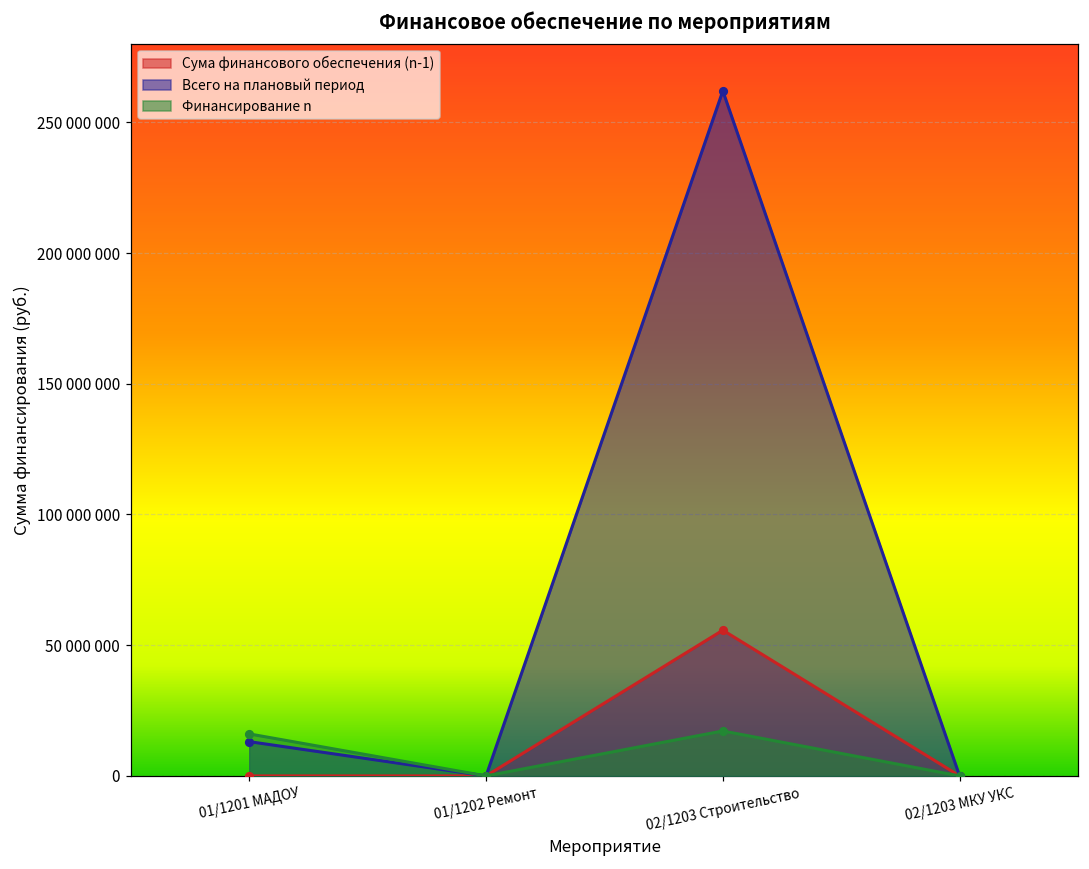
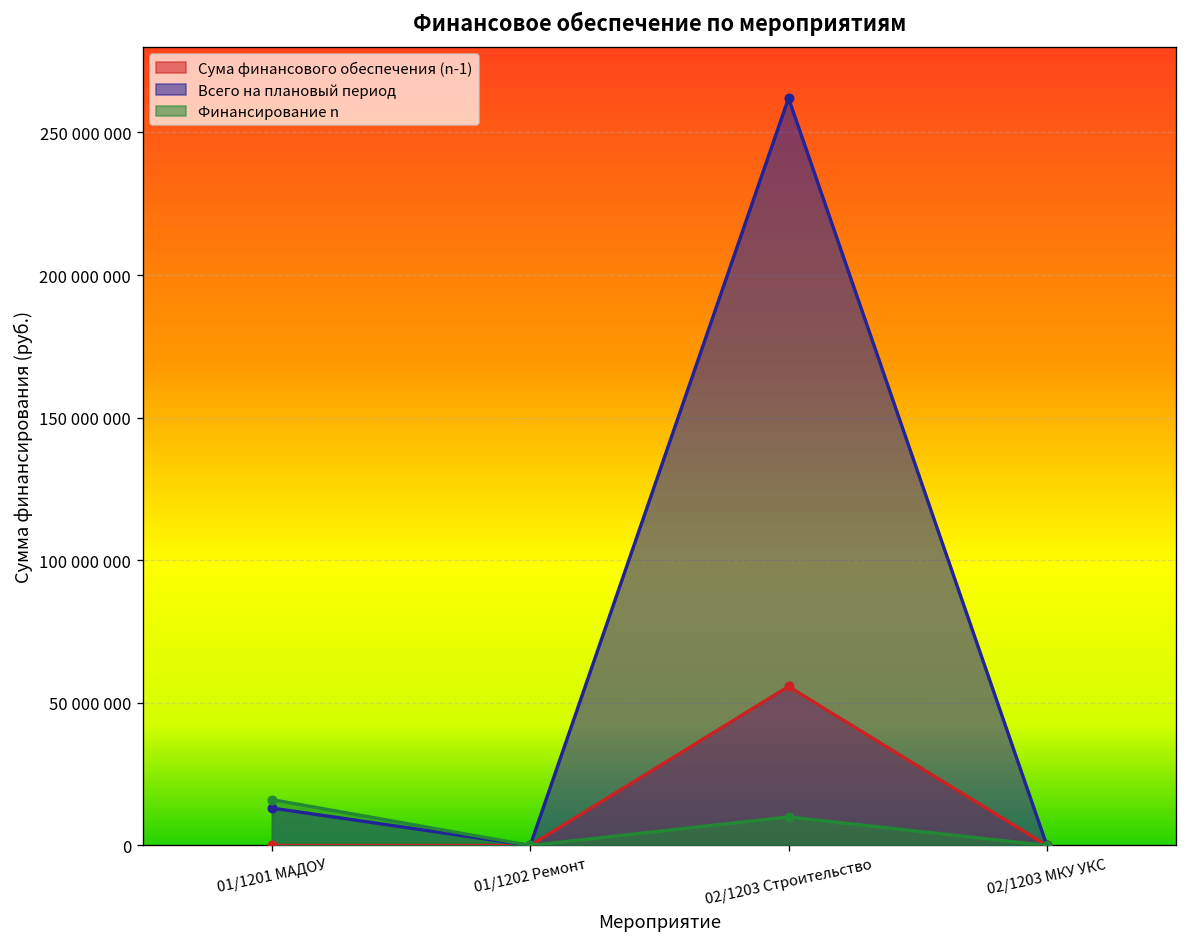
  {
    "Сума финансового обеспечения (n-1)": {
      "01/1201 МАДОУ": 0,
      "02/1203 Строительство": 56000000
    },
    "Всего на плановый период": {
      "01/1201 МАДОУ": 13000000,
      "02/1203 Строительство": 262000000
    },
    "Финансирование n": {
      "01/1201 МАДОУ": 16000000,
-     "02/1203 Строительство": 17000000
+     "02/1203 Строительство": 10000000
    }
  }
